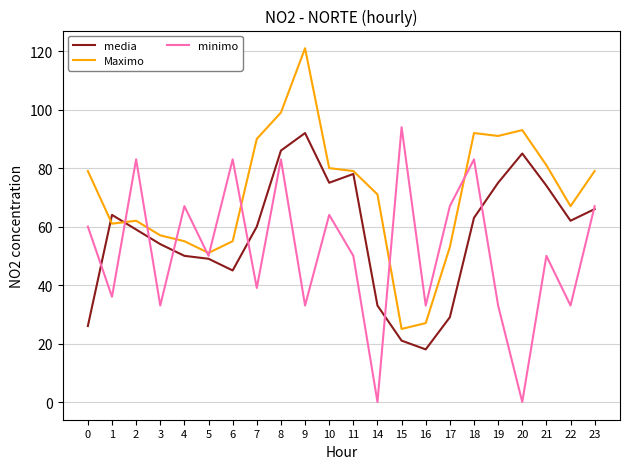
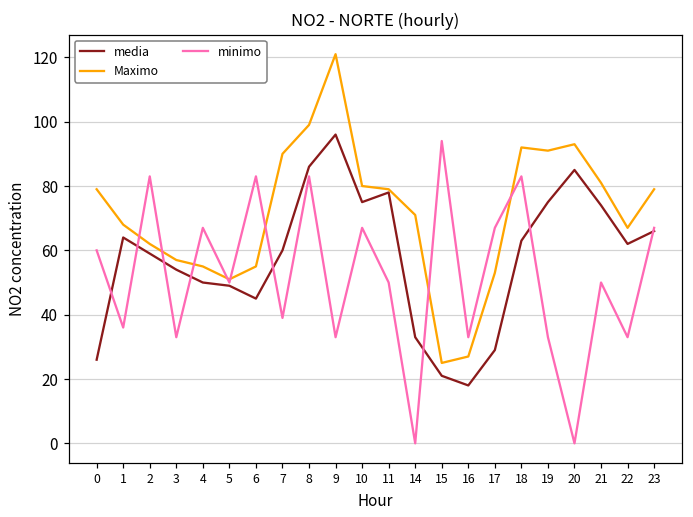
  {
    "media": {
      "0": 26,
      "1": 64,
      "2": 59,
      "3": 54,
      "4": 50,
      "5": 49,
      "6": 45,
      "7": 60,
      "8": 86,
-     "9": 92,
+     "9": 96,
      "10": 75,
      "11": 78,
      "14": 33,
      "15": 21,
      "16": 18,
      "17": 29,
      "18": 63,
      "19": 75,
      "20": 85,
      "21": 74,
      "22": 62,
      "23": 66
    },
    "Maximo": {
      "0": 79,
-     "1": 61,
+     "1": 68,
      "2": 62,
      "3": 57,
      "4": 55,
      "5": 51,
      "6": 55,
      "7": 90,
      "8": 99,
      "9": 121,
      "10": 80,
      "11": 79,
      "14": 71,
      "15": 25,
      "16": 27,
      "17": 53,
      "18": 92,
      "19": 91,
      "20": 93,
      "21": 81,
      "22": 67,
      "23": 79
    },
    "minimo": {
      "0": 60,
      "1": 36,
      "2": 83,
      "3": 33,
      "4": 67,
      "5": 50,
      "6": 83,
      "7": 39,
      "8": 83,
      "9": 33,
-     "10": 64,
+     "10": 67,
      "11": 50,
      "14": 0,
      "15": 94,
      "16": 33,
      "17": 67,
      "18": 83,
      "19": 33,
      "20": 0,
      "21": 50,
      "22": 33,
      "23": 67
    }
  }
